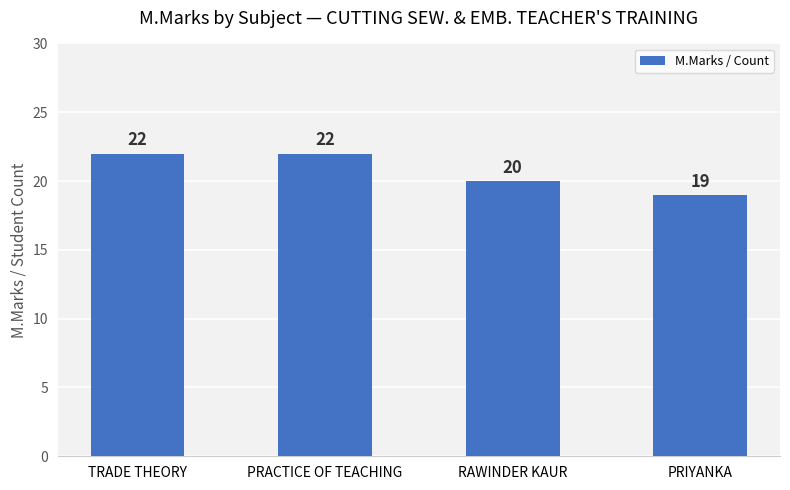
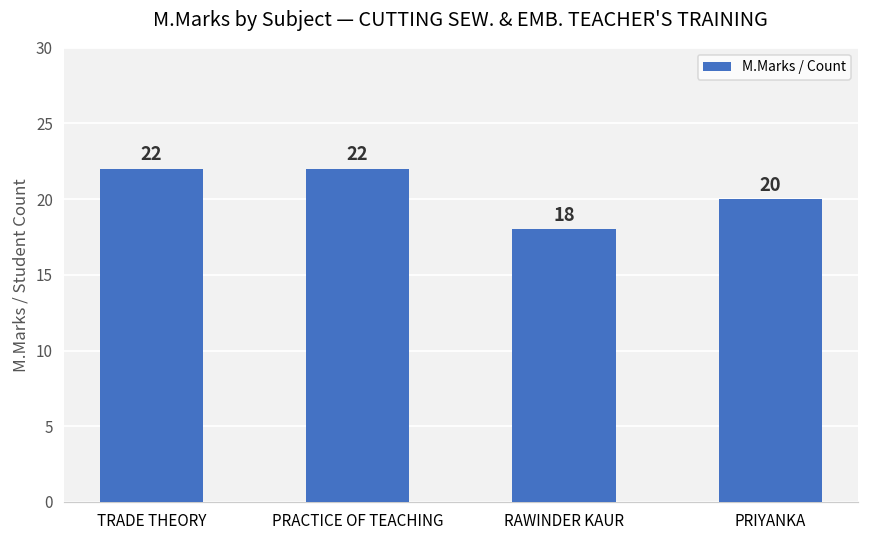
  {
    "TRADE THEORY": 22,
    "PRACTICE OF TEACHING": 22,
-   "RAWINDER KAUR": 20,
-   "PRIYANKA": 19
+   "RAWINDER KAUR": 18,
+   "PRIYANKA": 20
  }
